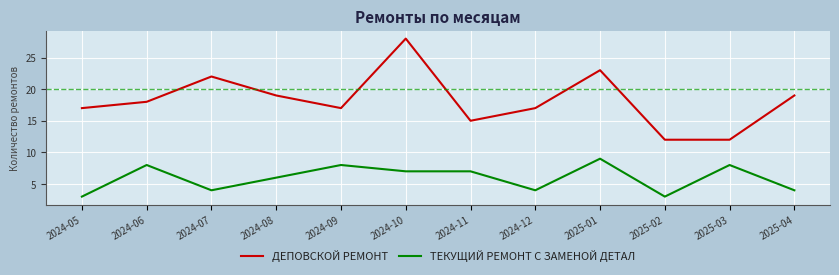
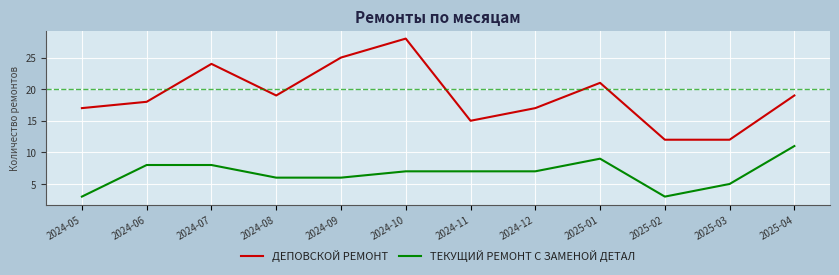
  {
    "ДЕПОВСКОЙ РЕМОНТ": {
      "2024-05": 17,
      "2024-06": 18,
-     "2024-07": 22,
+     "2024-07": 24,
      "2024-08": 19,
-     "2024-09": 17,
+     "2024-09": 25,
      "2024-10": 28,
      "2024-11": 15,
      "2024-12": 17,
-     "2025-01": 23,
+     "2025-01": 21,
      "2025-02": 12,
      "2025-03": 12,
      "2025-04": 19
    },
    "ТЕКУЩИЙ РЕМОНТ С ЗАМЕНОЙ ДЕТАЛ": {
      "2024-05": 3,
      "2024-06": 8,
-     "2024-07": 4,
+     "2024-07": 8,
      "2024-08": 6,
-     "2024-09": 8,
+     "2024-09": 6,
      "2024-10": 7,
      "2024-11": 7,
-     "2024-12": 4,
+     "2024-12": 7,
      "2025-01": 9,
      "2025-02": 3,
-     "2025-03": 8,
-     "2025-04": 4
+     "2025-03": 5,
+     "2025-04": 11
    }
  }
